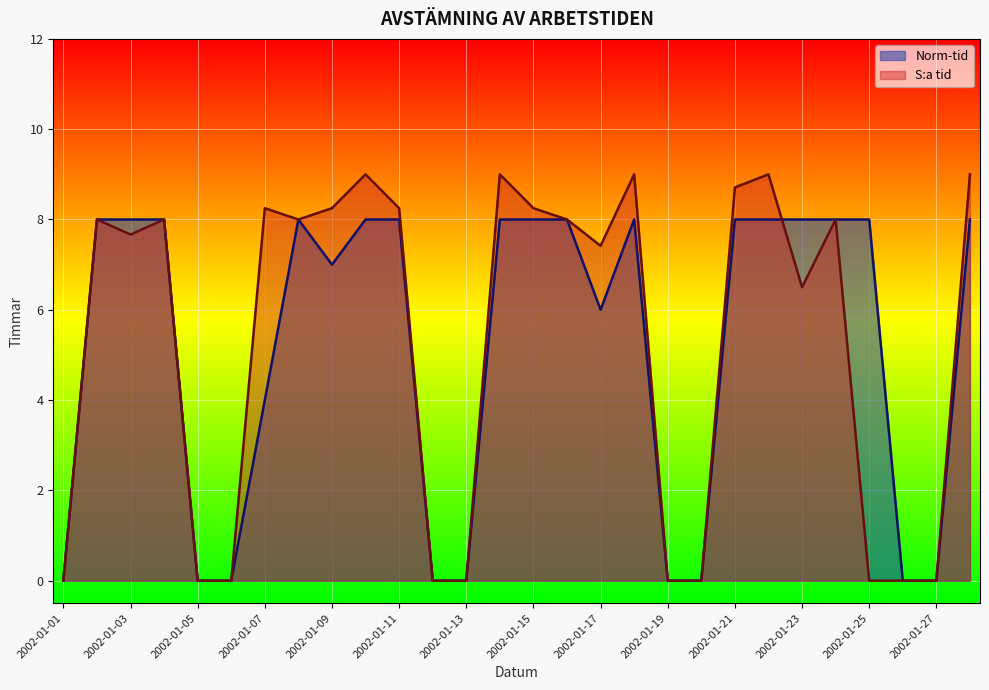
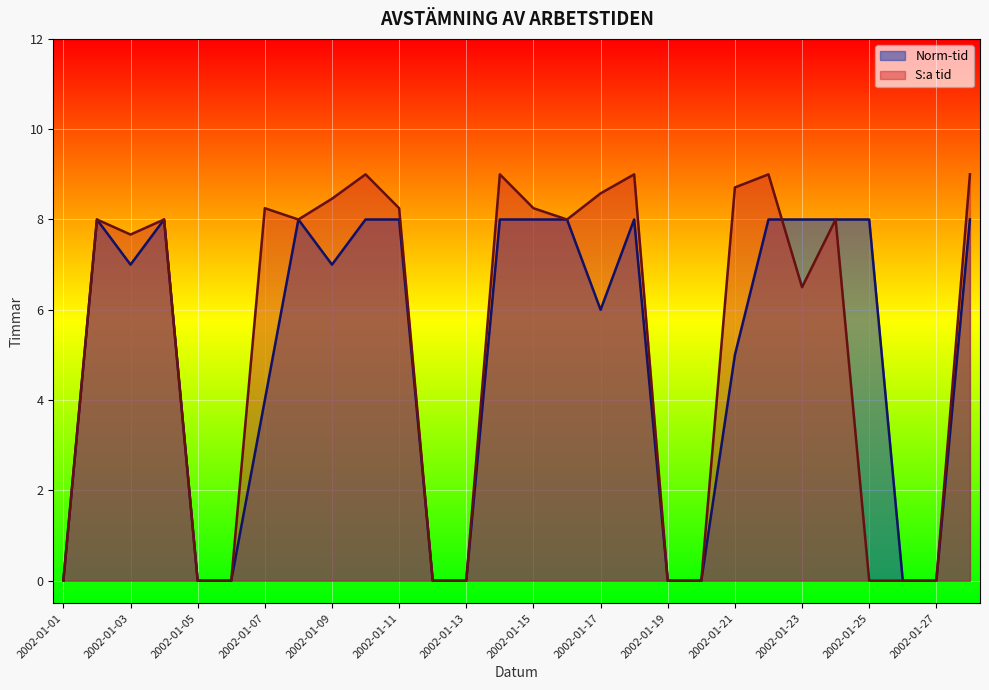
  {
    "Norm-tid": {
-     "2002-01-03": 8,
+     "2002-01-03": 7,
      "2002-01-07": 4,
      "2002-01-09": 7,
      "2002-01-11": 8,
      "2002-01-15": 8,
      "2002-01-17": 6,
-     "2002-01-21": 8,
+     "2002-01-21": 5,
      "2002-01-23": 8,
      "2002-01-25": 8
    },
    "S:a tid": {
      "2002-01-03": 7.7,
      "2002-01-07": 8.3,
-     "2002-01-09": 8.3,
+     "2002-01-09": 8.5,
      "2002-01-11": 8.3,
      "2002-01-15": 8.3,
-     "2002-01-17": 7.4,
+     "2002-01-17": 8.6,
      "2002-01-21": 8.7,
      "2002-01-23": 6.5,
      "2002-01-25": 0.0
    }
  }
